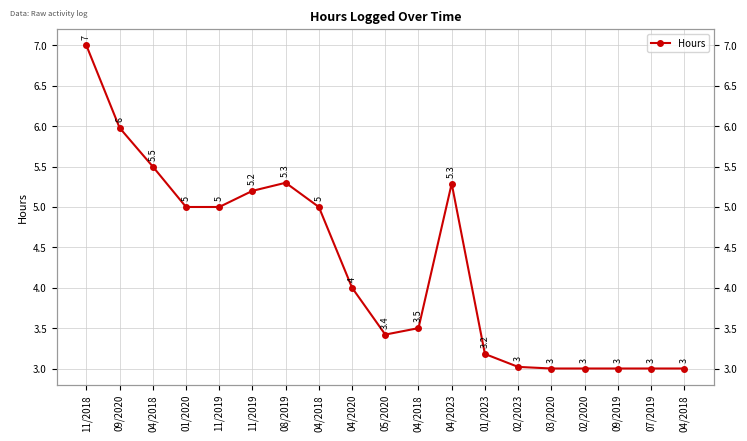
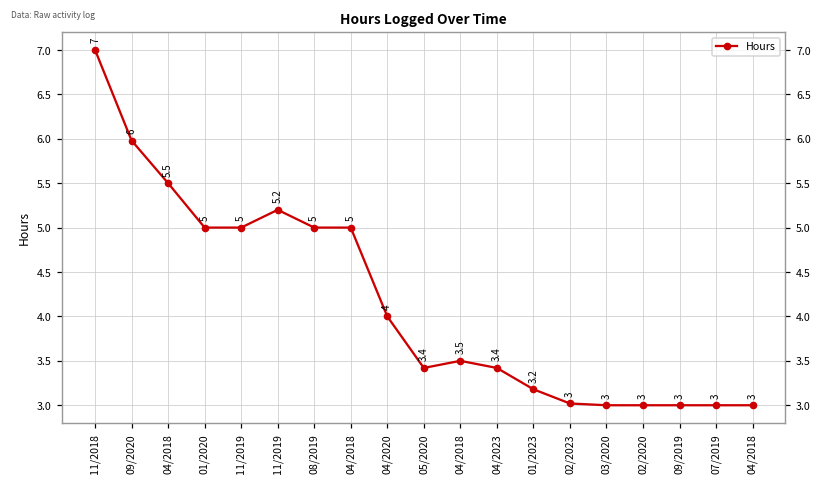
  {
    "11/2018": 7,
    "09/2020": 6,
    "01/2020": 5,
-   "08/2019": 5.3,
+   "08/2019": 5,
    "04/2020": 4,
    "05/2020": 3.4,
-   "04/2023": 5.3,
+   "04/2023": 3.4,
    "01/2023": 3.2,
    "02/2023": 3,
    "03/2020": 3,
    "02/2020": 3,
    "09/2019": 3,
    "07/2019": 3
  }
